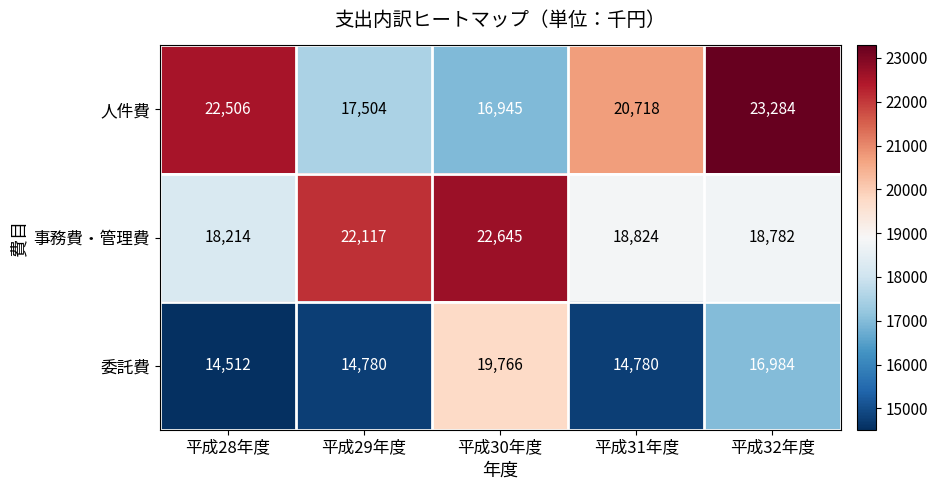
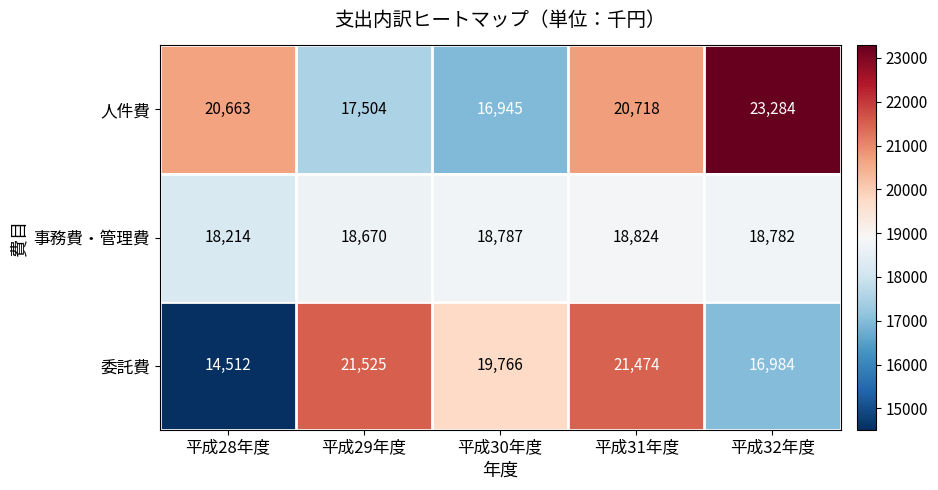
  {
    "人件費": {
-     "平成28年度": "22,506",
+     "平成28年度": "20,663",
      "平成29年度": "17,504",
      "平成30年度": "16,945",
      "平成31年度": "20,718",
      "平成32年度": "23,284"
    },
    "事務費・管理費": {
      "平成28年度": "18,214",
-     "平成29年度": "22,117",
-     "平成30年度": "22,645",
+     "平成29年度": "18,670",
+     "平成30年度": "18,787",
      "平成31年度": "18,824",
      "平成32年度": "18,782"
    },
    "委託費": {
      "平成28年度": "14,512",
-     "平成29年度": "14,780",
+     "平成29年度": "21,525",
      "平成30年度": "19,766",
-     "平成31年度": "14,780",
+     "平成31年度": "21,474",
      "平成32年度": "16,984"
    }
  }
